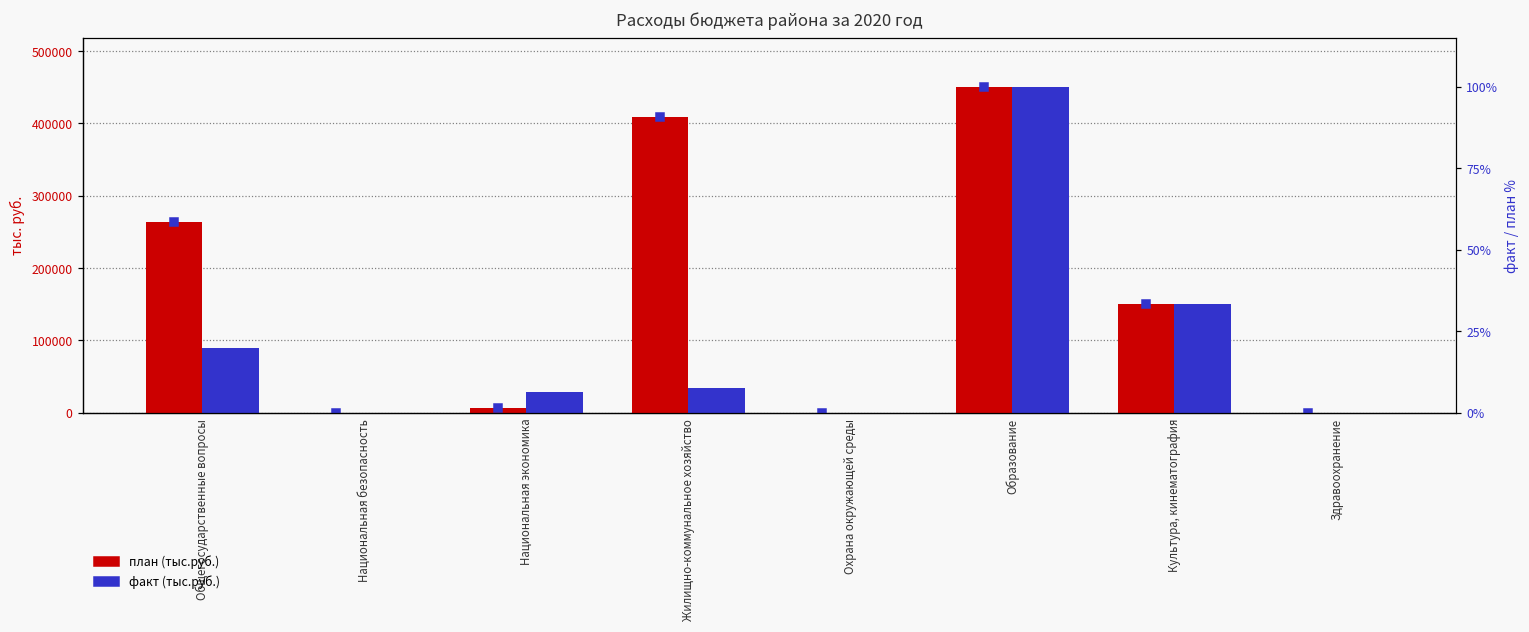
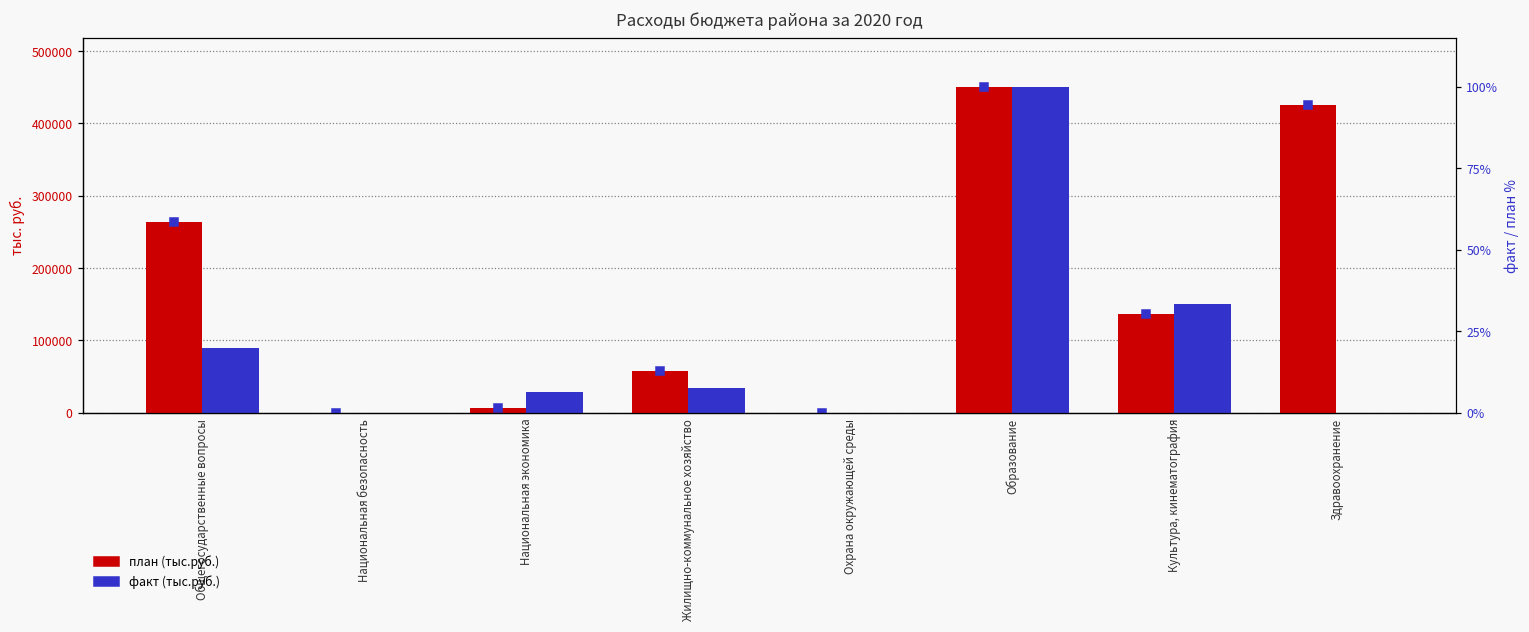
  {
    "план (тыс.руб.)": {
      "Общегосударственные вопросы": 260000,
      "Национальная экономика": 10000,
-     "Жилищно-коммунальное хозяйство": 410000,
+     "Жилищно-коммунальное хозяйство": 60000,
      "Образование": 450000,
-     "Культура, кинематография": 150000,
-     "Здравоохранение": 0
+     "Культура, кинематография": 140000,
+     "Здравоохранение": 430000
    }
  }
